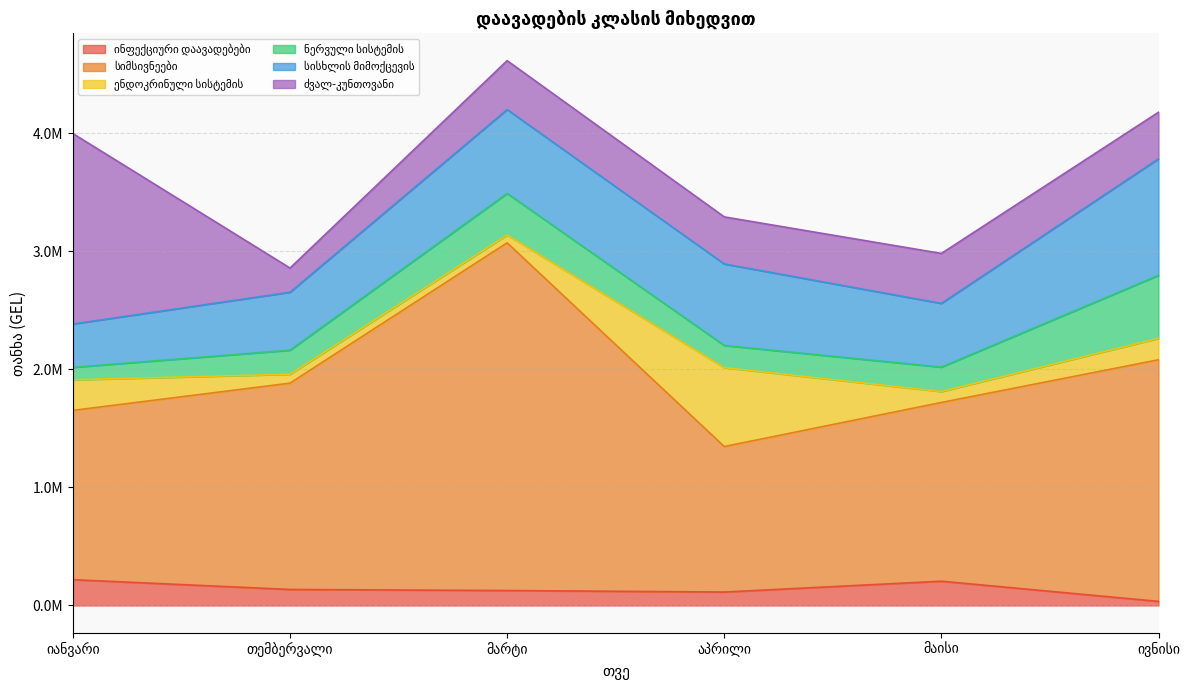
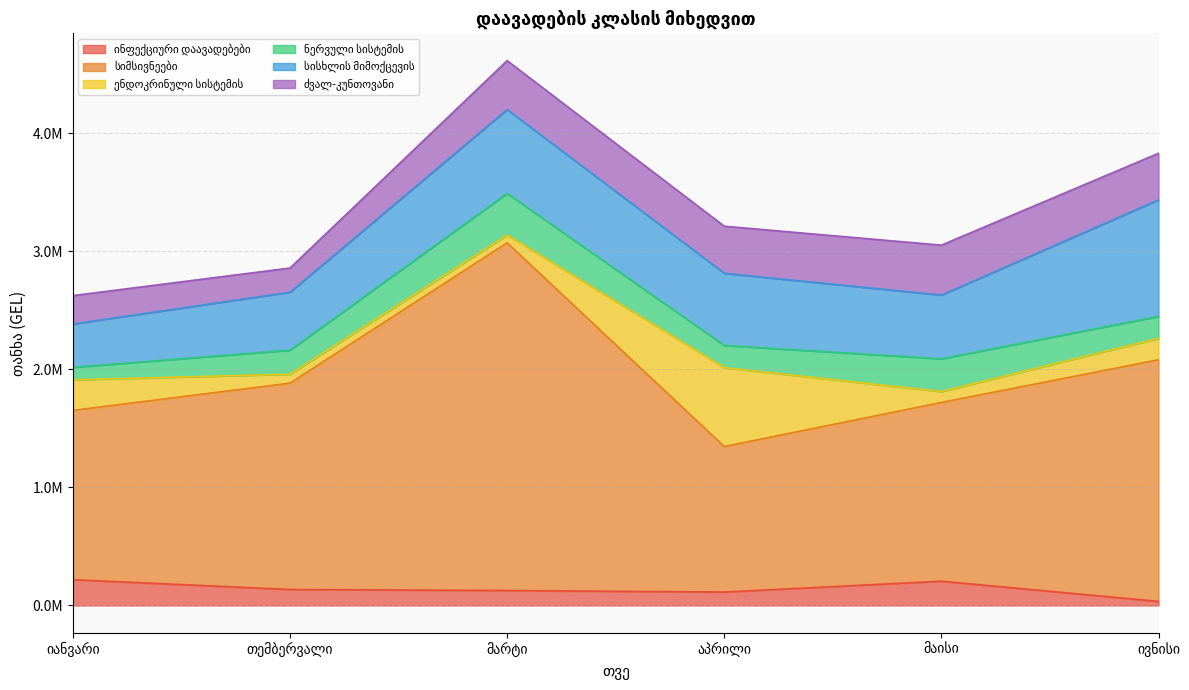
  {
    "ენდოკრინული სისტემის": {
      "იანვარი": 260000,
      "თემბერვალი": 80000,
      "მარტი": 70000,
      "აპრილი": 670000,
      "მაისი": 90000,
      "ივნისი": 180000
    },
    "ნერვული სისტემის": {
      "იანვარი": 110000,
      "თემბერვალი": 200000,
      "მარტი": 350000,
      "აპრილი": 190000,
-     "მაისი": 210000,
-     "ივნისი": 530000
+     "მაისი": 280000,
+     "ივნისი": 190000
    },
    "სისხლის მიმოქცევის": {
      "იანვარი": 370000,
      "თემბერვალი": 490000,
      "მარტი": 710000,
-     "აპრილი": 690000,
+     "აპრილი": 610000,
      "მაისი": 540000,
      "ივნისი": 990000
    },
    "ძვალ-კუნთოვანი": {
-     "იანვარი": 1610000,
+     "იანვარი": 240000,
      "თემბერვალი": 210000,
      "მარტი": 410000,
      "აპრილი": 400000,
      "მაისი": 420000,
      "ივნისი": 390000
    }
  }
